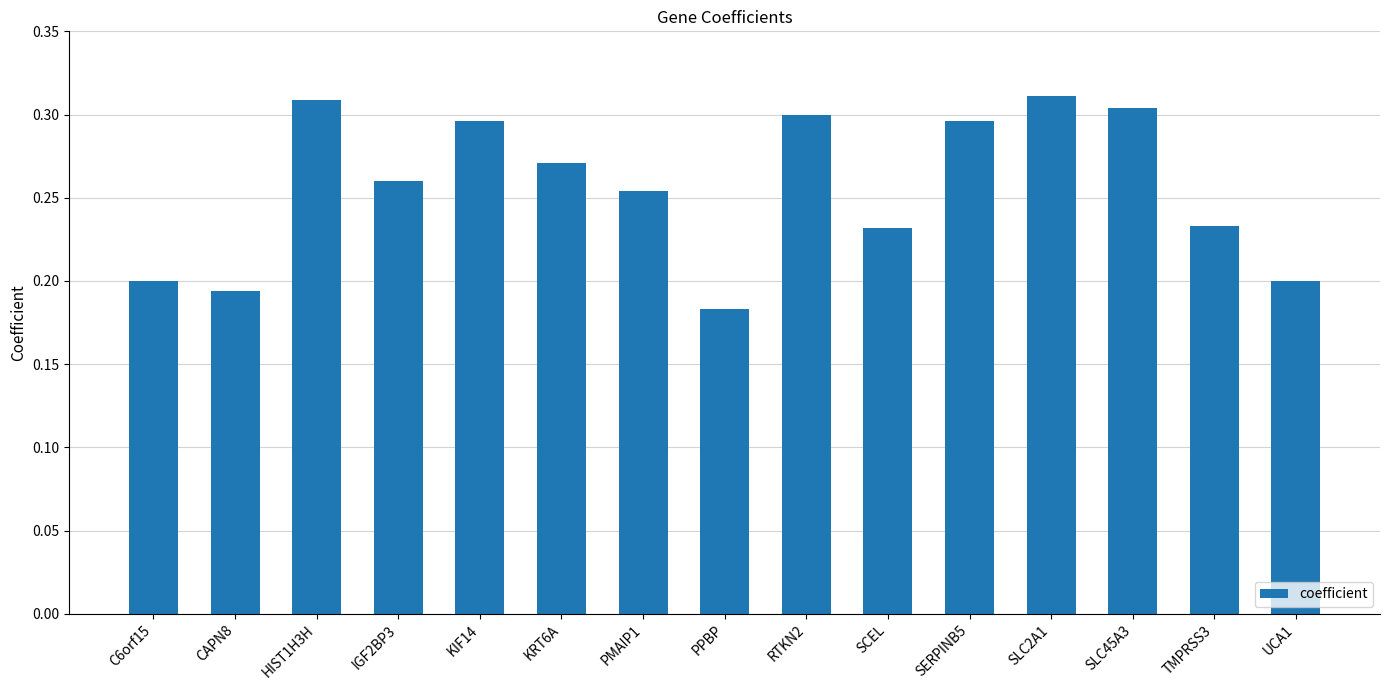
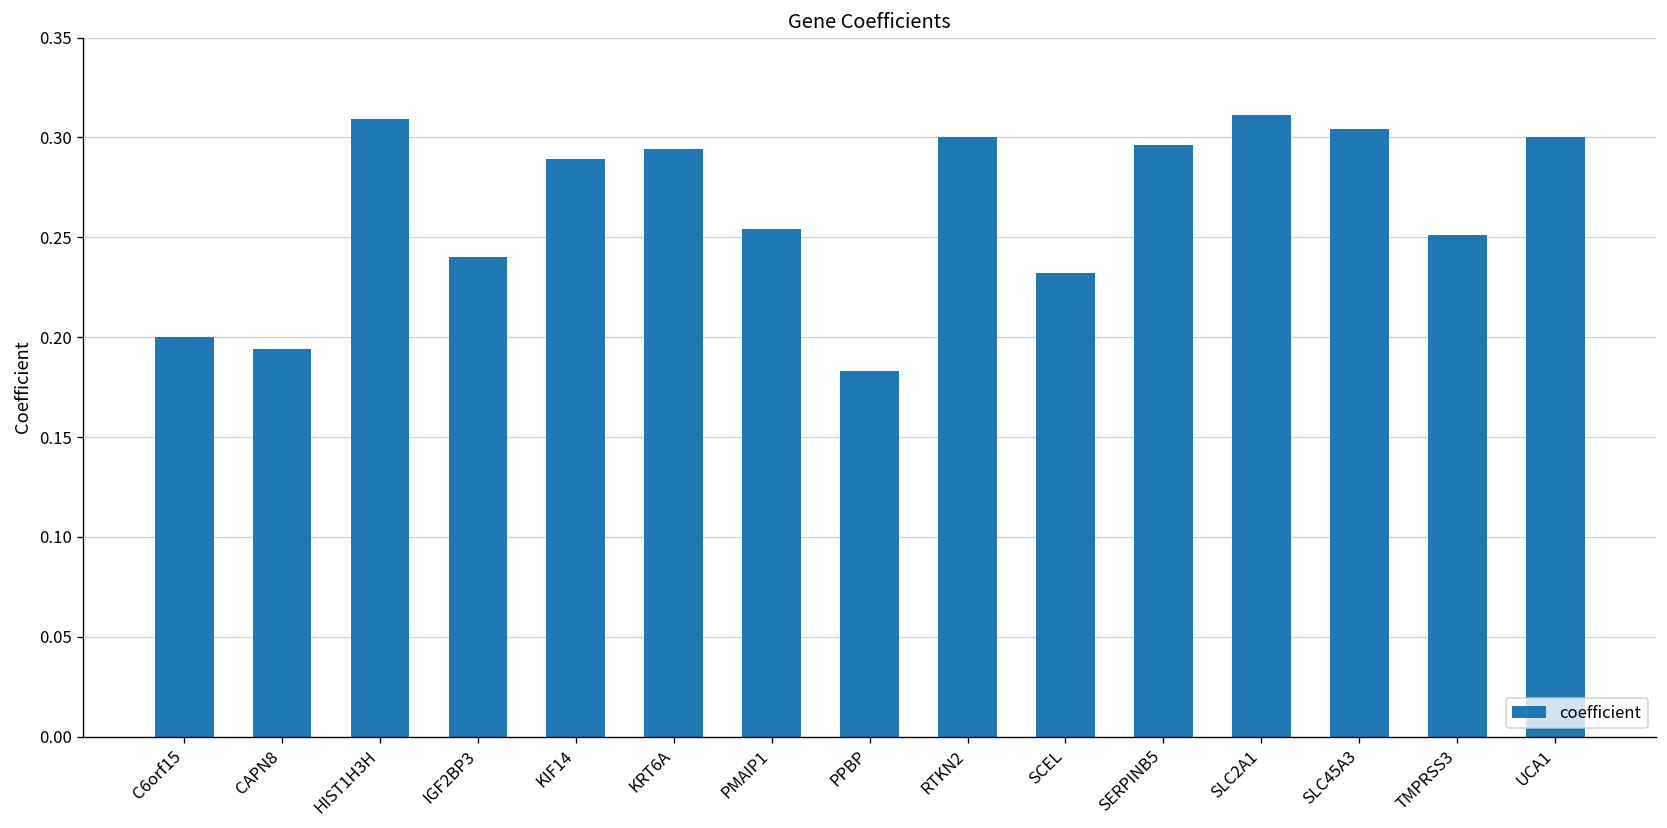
  {
    "C6orf15": 0.200,
    "CAPN8": 0.194,
    "HIST1H3H": 0.309,
-   "IGF2BP3": 0.26,
-   "KIF14": 0.296,
-   "KRT6A": 0.271,
+   "IGF2BP3": 0.24,
+   "KIF14": 0.289,
+   "KRT6A": 0.294,
    "PMAIP1": 0.254,
    "PPBP": 0.183,
    "RTKN2": 0.300,
    "SCEL": 0.232,
    "SERPINB5": 0.296,
    "SLC2A1": 0.311,
    "SLC45A3": 0.304,
-   "TMPRSS3": 0.233,
-   "UCA1": 0.2
+   "TMPRSS3": 0.251,
+   "UCA1": 0.3
  }
